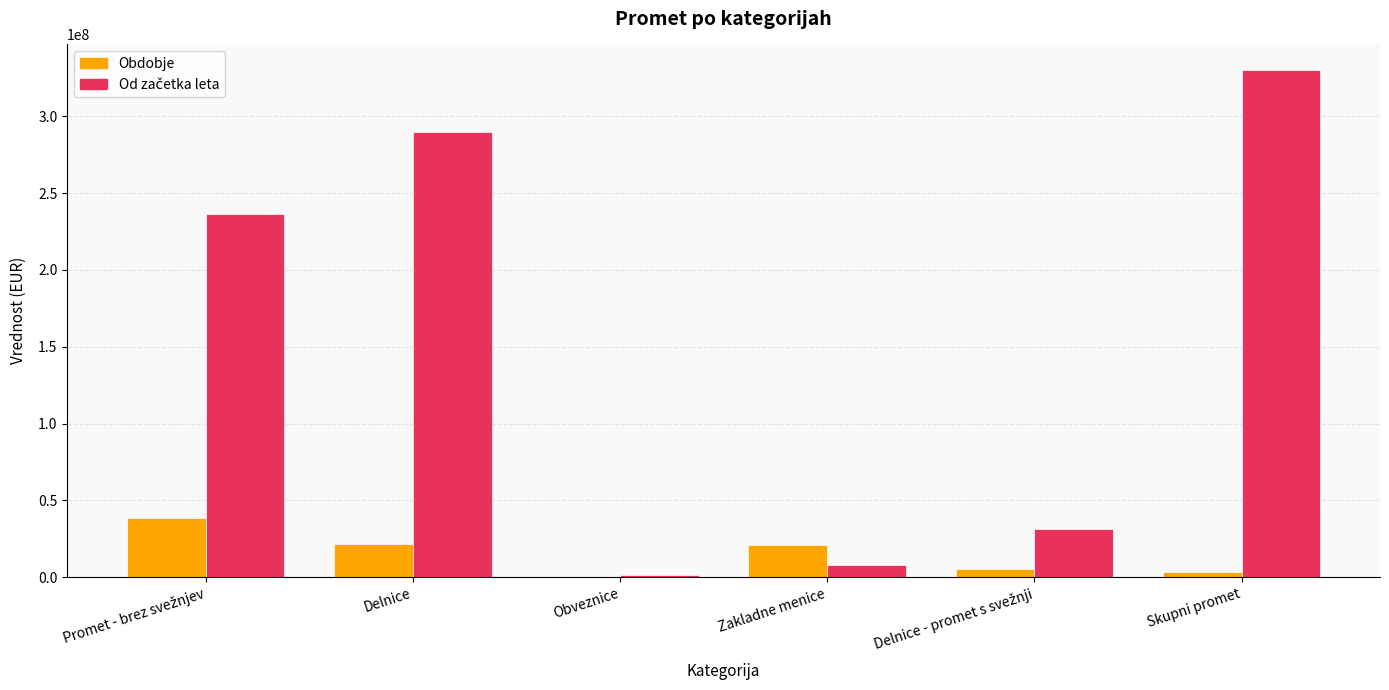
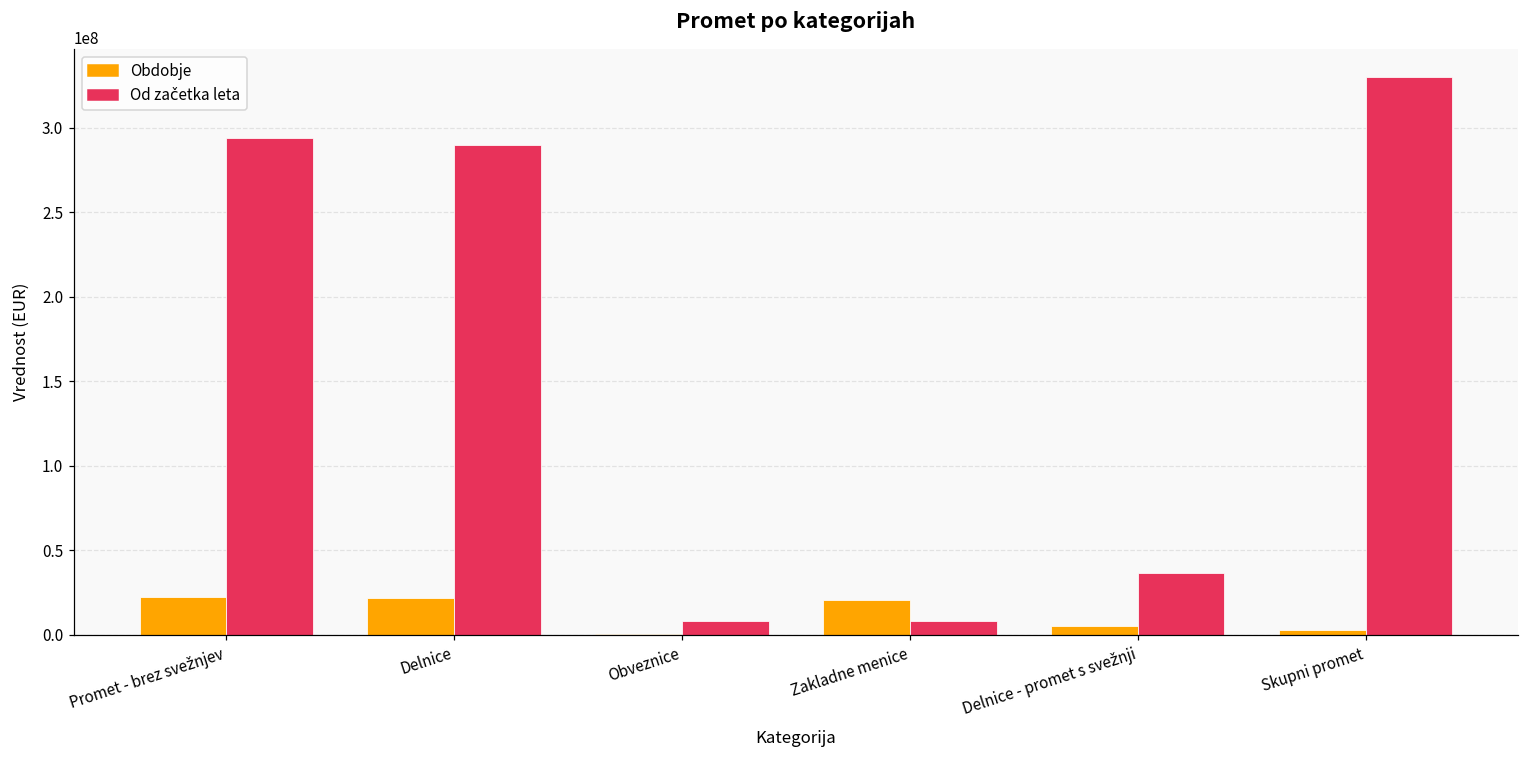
  {
    "Obdobje": {
-     "Promet - brez svežnjev": 38000000,
+     "Promet - brez svežnjev": 22000000,
      "Delnice": 22000000,
      "Zakladne menice": 21000000,
      "Delnice - promet s svežnji": 5000000,
      "Skupni promet": 3000000
    },
    "Od začetka leta": {
-     "Promet - brez svežnjev": 236000000,
+     "Promet - brez svežnjev": 294000000,
      "Delnice": 290000000,
-     "Obveznice": 1000000,
+     "Obveznice": 8000000,
      "Zakladne menice": 8000000,
-     "Delnice - promet s svežnji": 31000000,
+     "Delnice - promet s svežnji": 36000000,
      "Skupni promet": 330000000
    }
  }
